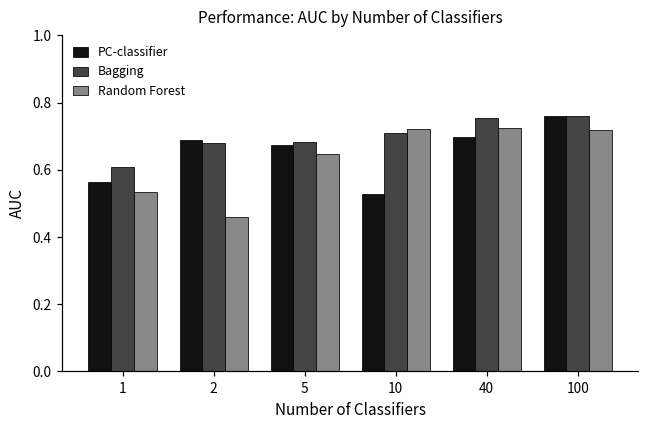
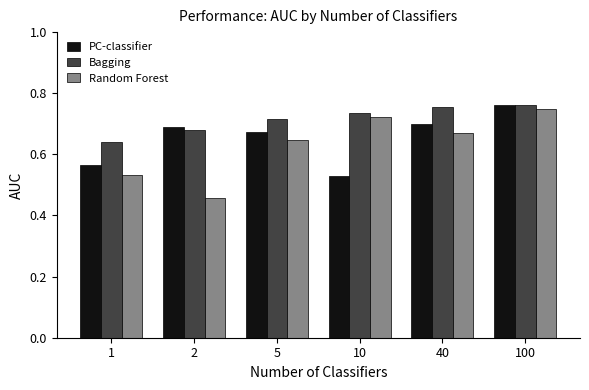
  {
    "PC-classifier": {
      "1": 0.56,
      "2": 0.69,
      "5": 0.67,
      "10": 0.53,
      "40": 0.70,
      "100": 0.76
    },
    "Bagging": {
-     "1": 0.61,
+     "1": 0.64,
      "2": 0.68,
-     "5": 0.68,
-     "10": 0.71,
+     "5": 0.71,
+     "10": 0.74,
      "40": 0.75,
      "100": 0.76
    },
    "Random Forest": {
      "1": 0.53,
      "2": 0.46,
      "5": 0.65,
      "10": 0.72,
-     "40": 0.73,
-     "100": 0.72
+     "40": 0.67,
+     "100": 0.75
    }
  }
